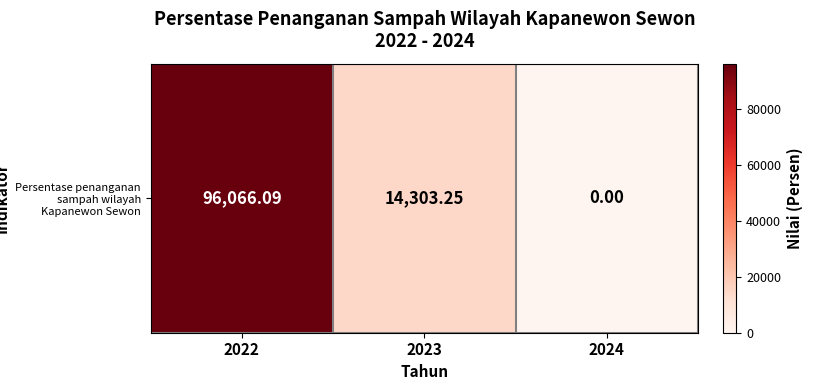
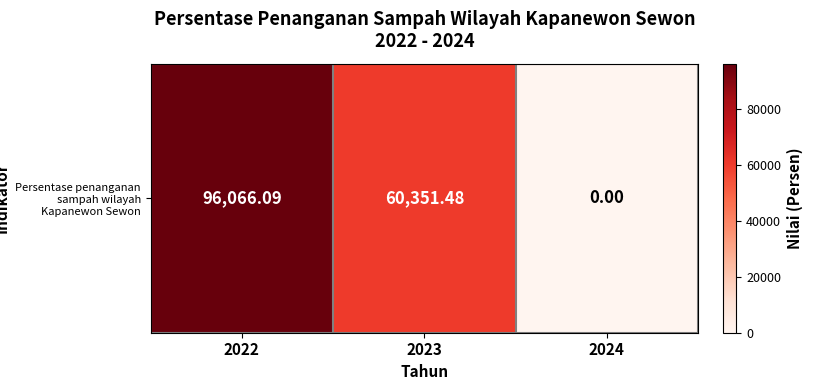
  {
    "Persentase penanganan sampah wilayah Kapanewon Sewon": {
      "2022": "96,066.09",
-     "2023": "14,303.25",
+     "2023": "60,351.48",
      "2024": "0.00"
    }
  }
